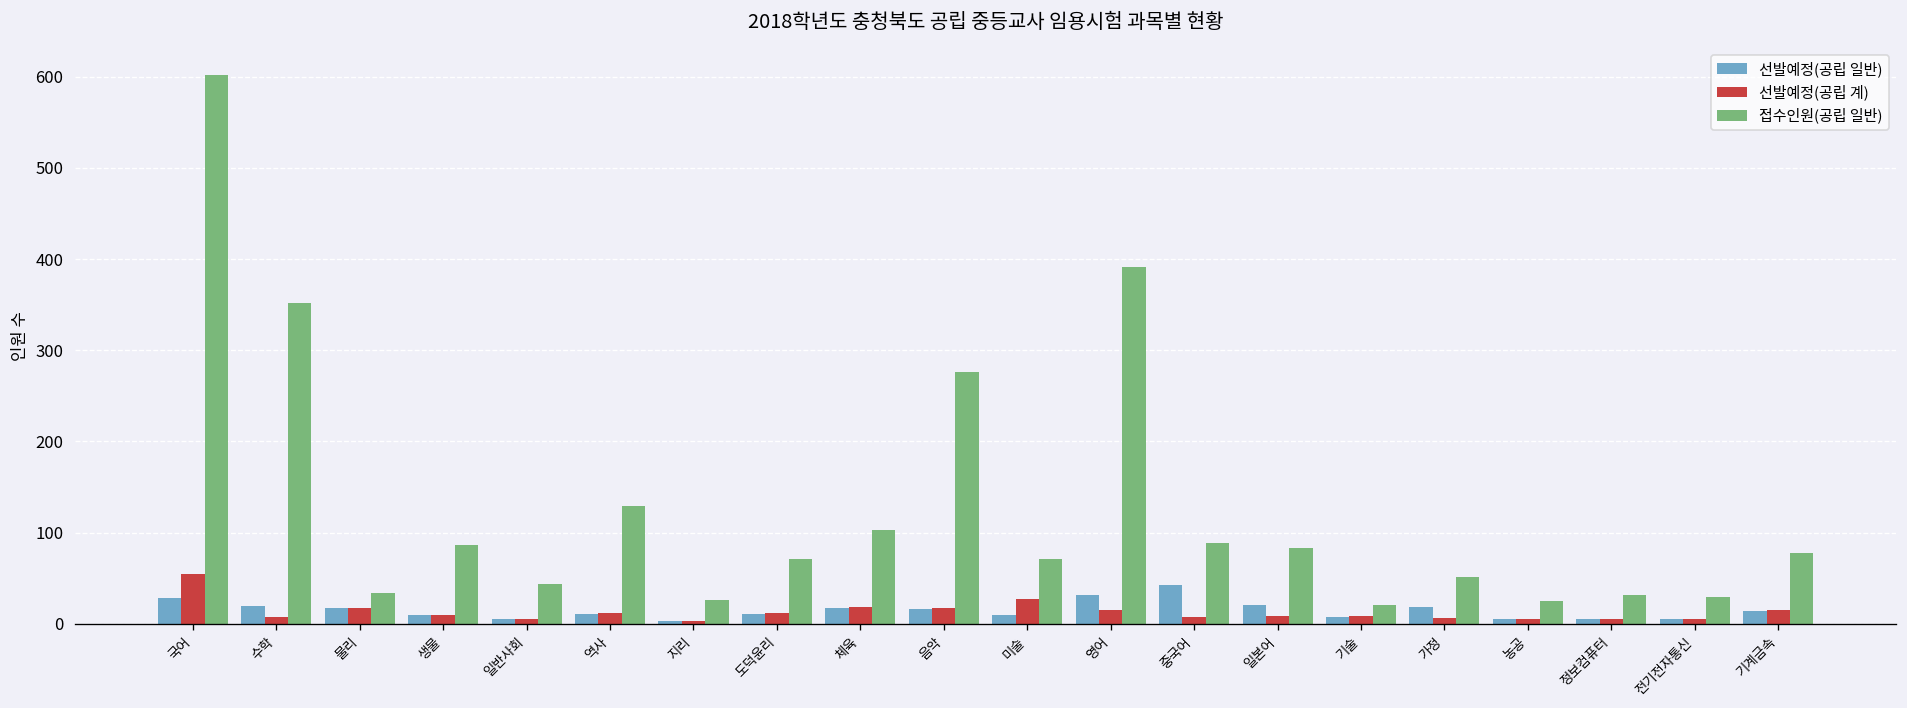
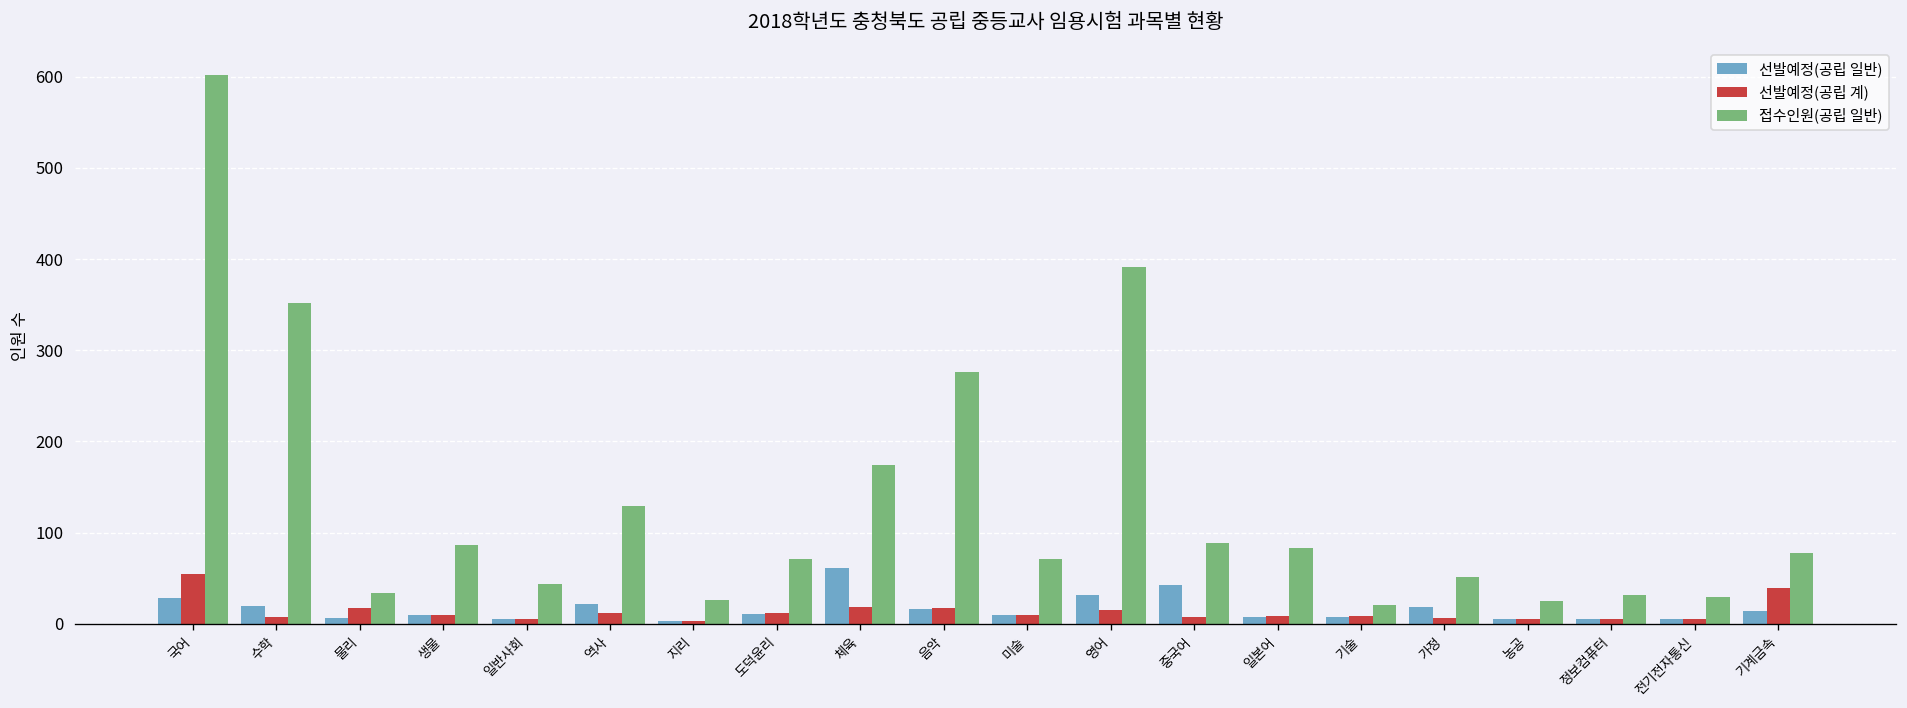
  {
    "선발예정(공립 일반)": {
      "국어": 30,
      "수학": 20,
-     "물리": 20,
+     "물리": 10,
      "생물": 10,
      "일반사회": 10,
-     "역사": 10,
+     "역사": 20,
      "도덕윤리": 10,
-     "체육": 20,
+     "체육": 60,
      "음악": 20,
      "미술": 10,
      "영어": 30,
      "중국어": 40,
-     "일본어": 20,
+     "일본어": 10,
      "기술": 10,
      "가정": 20,
      "농공": 10,
      "정보컴퓨터": 10,
      "전기전자통신": 10,
      "기계금속": 10
    },
    "선발예정(공립 계)": {
      "국어": 50,
      "수학": 10,
      "물리": 20,
      "생물": 10,
      "일반사회": 10,
      "역사": 10,
      "도덕윤리": 10,
      "체육": 20,
      "음악": 20,
-     "미술": 30,
+     "미술": 10,
      "영어": 20,
      "중국어": 10,
      "일본어": 10,
      "기술": 10,
      "가정": 10,
      "농공": 10,
      "정보컴퓨터": 10,
      "전기전자통신": 10,
-     "기계금속": 20
+     "기계금속": 40
    },
    "접수인원(공립 일반)": {
      "국어": 600,
      "수학": 350,
      "물리": 30,
      "생물": 90,
      "일반사회": 40,
      "역사": 130,
      "지리": 30,
      "도덕윤리": 70,
-     "체육": 100,
+     "체육": 170,
      "음악": 280,
      "미술": 70,
      "영어": 390,
      "중국어": 90,
      "일본어": 80,
      "기술": 20,
      "가정": 50,
      "농공": 30,
      "정보컴퓨터": 30,
      "전기전자통신": 30,
      "기계금속": 80
    }
  }
